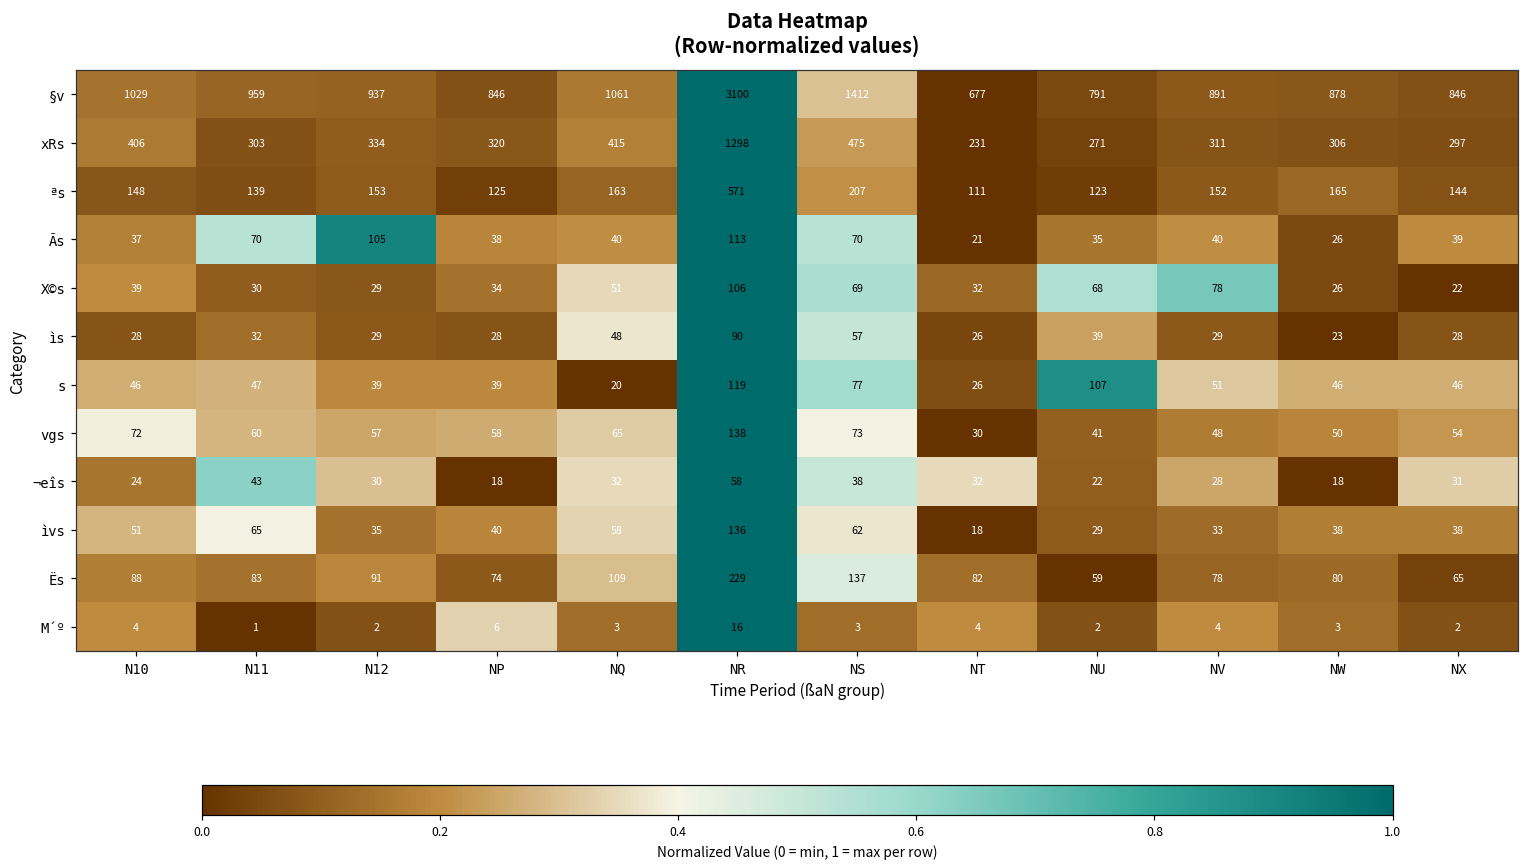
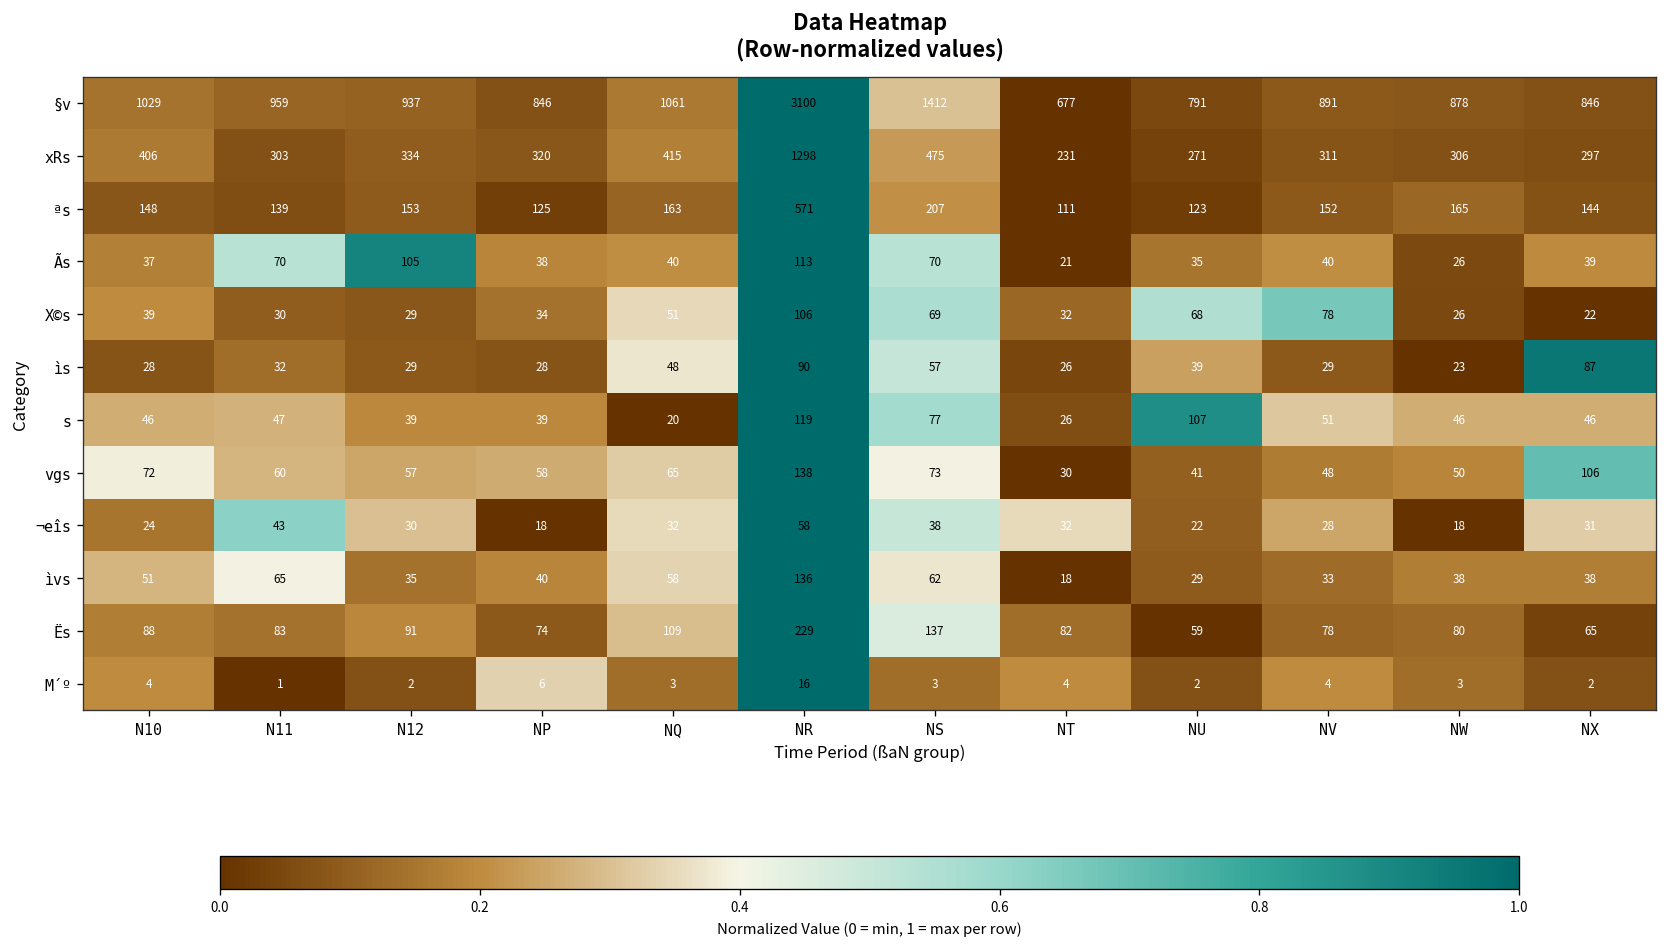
  {
    "§v": {
      "N10": 1029,
      "N11": 959,
      "N12": 937,
      "NP": 846,
      "NQ": 1061,
      "NR": 3100,
      "NS": 1412,
      "NT": 677,
      "NU": 791,
      "NV": 891,
      "NW": 878,
      "NX": 846
    },
    "xRs": {
      "N10": 406,
      "N11": 303,
      "N12": 334,
      "NP": 320,
      "NQ": 415,
      "NR": 1298,
      "NS": 475,
      "NT": 231,
      "NU": 271,
      "NV": 311,
      "NW": 306,
      "NX": 297
    },
    "ªs": {
      "N10": 148,
      "N11": 139,
      "N12": 153,
      "NP": 125,
      "NQ": 163,
      "NR": 571,
      "NS": 207,
      "NT": 111,
      "NU": 123,
      "NV": 152,
      "NW": 165,
      "NX": 144
    },
    "Ãs": {
      "N10": 37,
      "N11": 70,
      "N12": 105,
      "NP": 38,
      "NQ": 40,
      "NR": 113,
      "NS": 70,
      "NT": 21,
      "NU": 35,
      "NV": 40,
      "NW": 26,
      "NX": 39
    },
    "X©s": {
      "N10": 39,
      "N11": 30,
      "N12": 29,
      "NP": 34,
      "NQ": 51,
      "NR": 106,
      "NS": 69,
      "NT": 32,
      "NU": 68,
      "NV": 78,
      "NW": 26,
      "NX": 22
    },
    "ìs": {
      "N10": 28,
      "N11": 32,
      "N12": 29,
      "NP": 28,
      "NQ": 48,
      "NR": 90,
      "NS": 57,
      "NT": 26,
      "NU": 39,
      "NV": 29,
      "NW": 23,
-     "NX": 28
+     "NX": 87
    },
    "s": {
      "N10": 46,
      "N11": 47,
      "N12": 39,
      "NP": 39,
      "NQ": 20,
      "NR": 119,
      "NS": 77,
      "NT": 26,
      "NU": 107,
      "NV": 51,
      "NW": 46,
      "NX": 46
    },
    "vgs": {
      "N10": 72,
      "N11": 60,
      "N12": 57,
      "NP": 58,
      "NQ": 65,
      "NR": 138,
      "NS": 73,
      "NT": 30,
      "NU": 41,
      "NV": 48,
      "NW": 50,
-     "NX": 54
+     "NX": 106
    },
    "¬eîs": {
      "N10": 24,
      "N11": 43,
      "N12": 30,
      "NP": 18,
      "NQ": 32,
      "NR": 58,
      "NS": 38,
      "NT": 32,
      "NU": 22,
      "NV": 28,
      "NW": 18,
      "NX": 31
    },
    "ìvs": {
      "N10": 51,
      "N11": 65,
      "N12": 35,
      "NP": 40,
      "NQ": 58,
      "NR": 136,
      "NS": 62,
      "NT": 18,
      "NU": 29,
      "NV": 33,
      "NW": 38,
      "NX": 38
    },
    "Ës": {
      "N10": 88,
      "N11": 83,
      "N12": 91,
      "NP": 74,
      "NQ": 109,
      "NR": 229,
      "NS": 137,
      "NT": 82,
      "NU": 59,
      "NV": 78,
      "NW": 80,
      "NX": 65
    },
    "M´º": {
      "N10": 4,
      "N11": 1,
      "N12": 2,
      "NP": 6,
      "NQ": 3,
      "NR": 16,
      "NS": 3,
      "NT": 4,
      "NU": 2,
      "NV": 4,
      "NW": 3,
      "NX": 2
    }
  }
